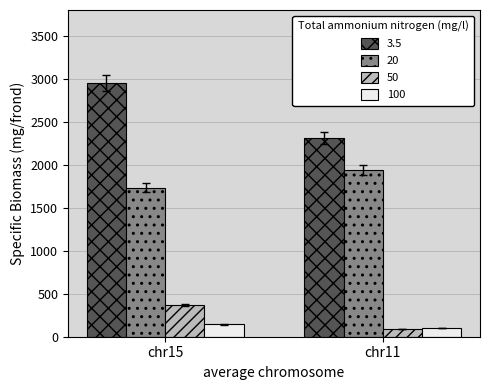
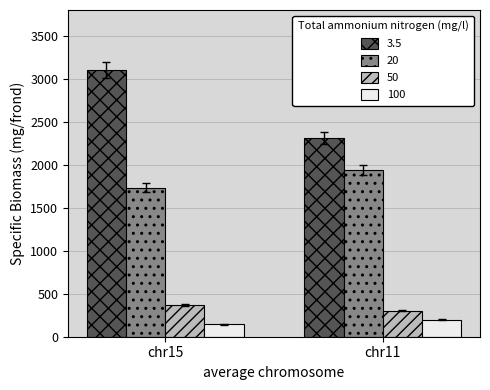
  {
    "3.5": {
-     "chr15": 3000,
+     "chr15": 3100,
      "chr11": 2300
    },
    "20": {
      "chr15": 1700,
      "chr11": 1900
    },
    "50": {
      "chr15": 400,
-     "chr11": 100
+     "chr11": 300
    },
    "100": {
      "chr15": 100,
-     "chr11": 100
+     "chr11": 200
    }
  }
